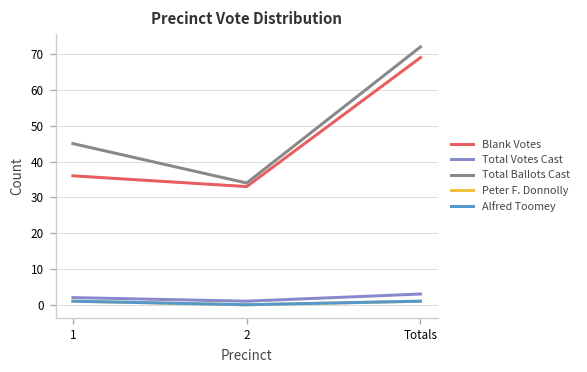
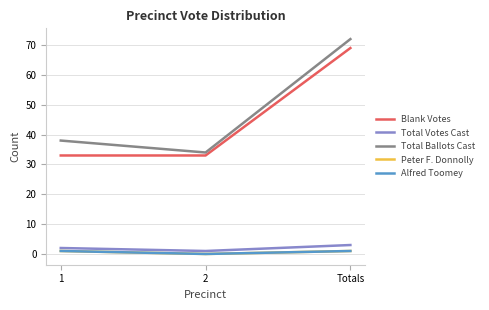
  {
    "Blank Votes": {
-     "1": 36,
+     "1": 33,
      "2": 33,
      "Totals": 69
    },
    "Total Ballots Cast": {
-     "1": 45,
+     "1": 38,
      "2": 34,
      "Totals": 72
    }
  }
